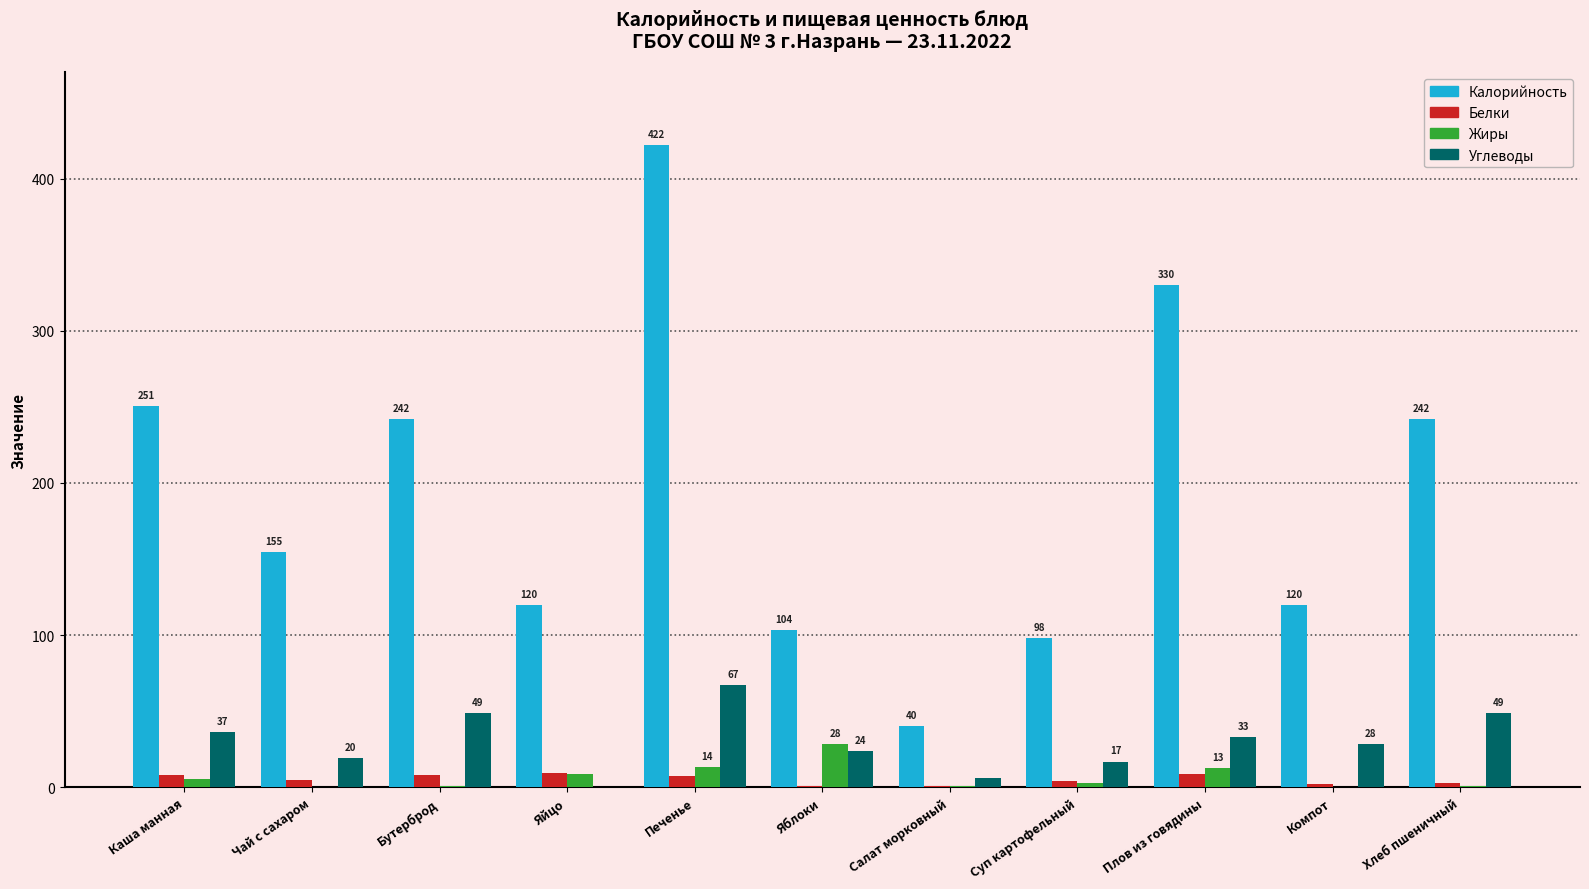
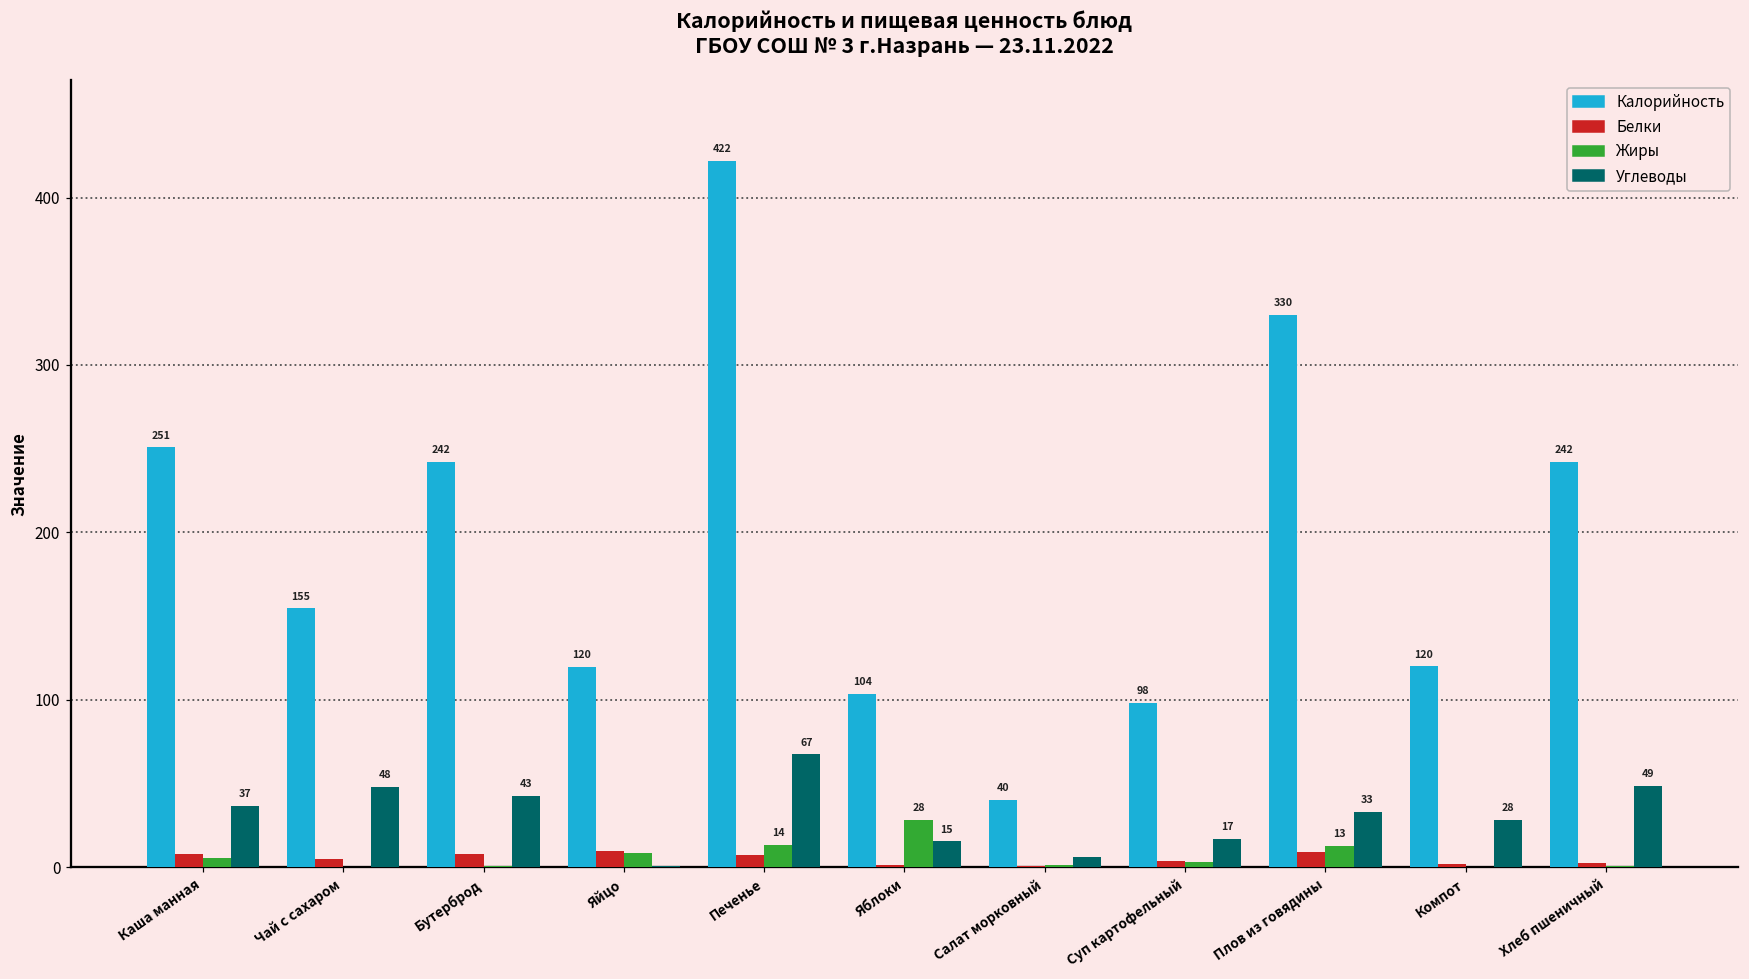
  {
    "Калорийность": {
      "Каша манная": 251,
      "Чай с сахаром": 155,
      "Бутерброд": 242,
      "Яйцо": 120,
      "Печенье": 422,
      "Яблоки": 104,
      "Салат морковный": 40,
      "Суп картофельный": 98,
      "Плов из говядины": 330,
      "Компот": 120,
      "Хлеб пшеничный": 242
    },
    "Белки": {
      "Каша манная": 8,
      "Чай с сахаром": 5,
      "Бутерброд": 8,
      "Яйцо": 10,
      "Печенье": 8,
      "Суп картофельный": 4,
      "Плов из говядины": 9,
      "Компот": 2,
      "Хлеб пшеничный": 3
    },
    "Жиры": {
      "Печенье": 14,
      "Яблоки": 28,
      "Плов из говядины": 13
    },
    "Углеводы": {
      "Каша манная": 37,
-     "Чай с сахаром": 20,
-     "Бутерброд": 49,
+     "Чай с сахаром": 48,
+     "Бутерброд": 43,
      "Печенье": 67,
-     "Яблоки": 24,
+     "Яблоки": 15,
      "Суп картофельный": 17,
      "Плов из говядины": 33,
      "Компот": 28,
      "Хлеб пшеничный": 49
    }
  }
